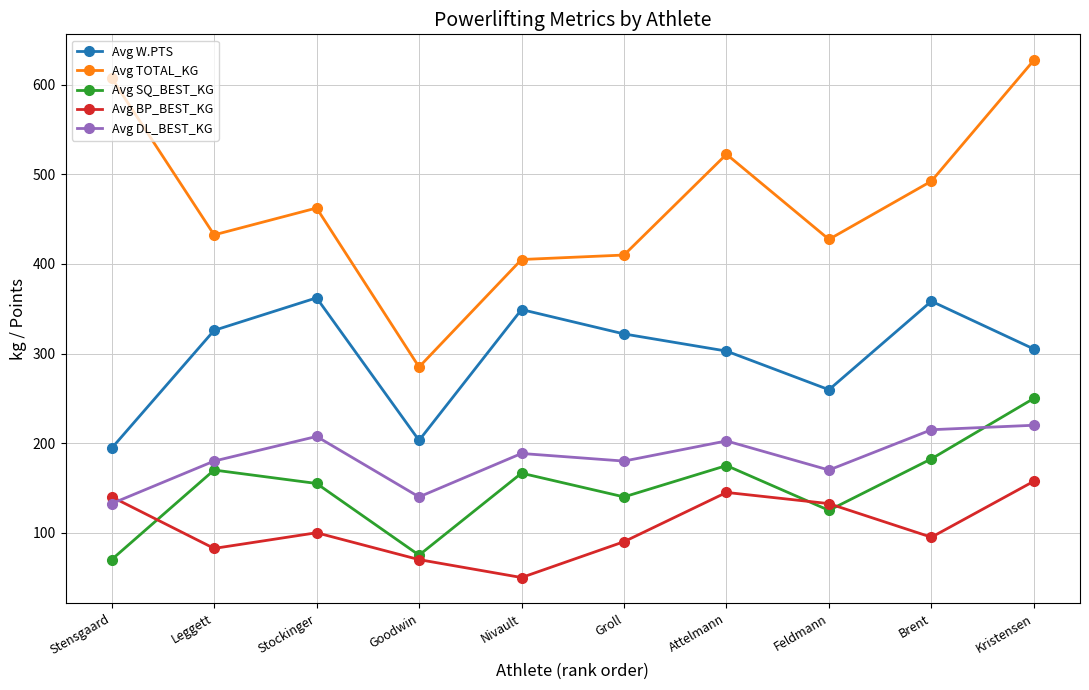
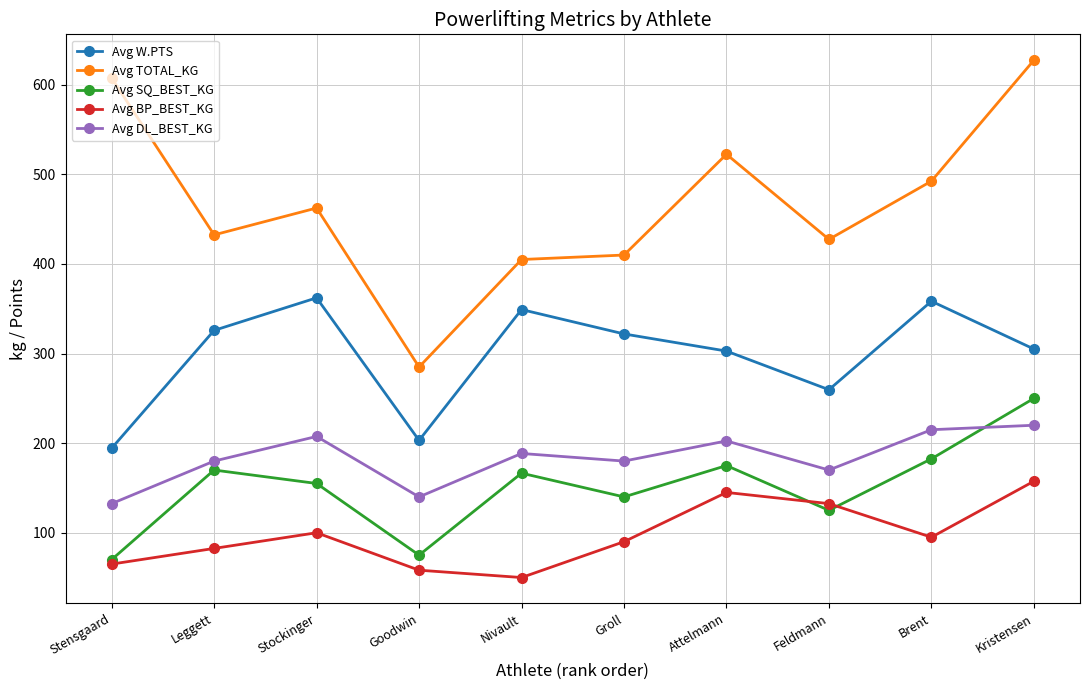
  {
    "Avg W.PTS": {
      "Stensgaard": 190,
      "Leggett": 330,
      "Stockinger": 360,
      "Goodwin": 200,
      "Nivault": 350,
      "Groll": 320,
      "Attelmann": 300,
      "Feldmann": 260,
      "Brent": 360,
      "Kristensen": 310
    },
    "Avg TOTAL_KG": {
      "Leggett": 430,
      "Stockinger": 460,
      "Goodwin": 290,
      "Nivault": 410,
      "Groll": 410,
      "Attelmann": 520,
      "Feldmann": 430,
      "Brent": 490,
      "Kristensen": 630
    },
    "Avg SQ_BEST_KG": {
      "Stensgaard": 70,
      "Leggett": 170,
      "Stockinger": 160,
      "Goodwin": 80,
      "Nivault": 170,
      "Groll": 140,
      "Attelmann": 180,
      "Feldmann": 130,
      "Brent": 180,
      "Kristensen": 250
    },
    "Avg BP_BEST_KG": {
-     "Stensgaard": 140,
+     "Stensgaard": 70,
      "Leggett": 80,
      "Stockinger": 100,
-     "Goodwin": 70,
+     "Goodwin": 60,
      "Nivault": 50,
      "Groll": 90,
      "Attelmann": 150,
      "Feldmann": 130,
      "Brent": 100,
      "Kristensen": 160
    },
    "Avg DL_BEST_KG": {
      "Stensgaard": 130,
      "Leggett": 180,
      "Stockinger": 210,
      "Goodwin": 140,
      "Nivault": 190,
      "Groll": 180,
      "Attelmann": 200,
      "Feldmann": 170,
      "Brent": 220,
      "Kristensen": 220
    }
  }
